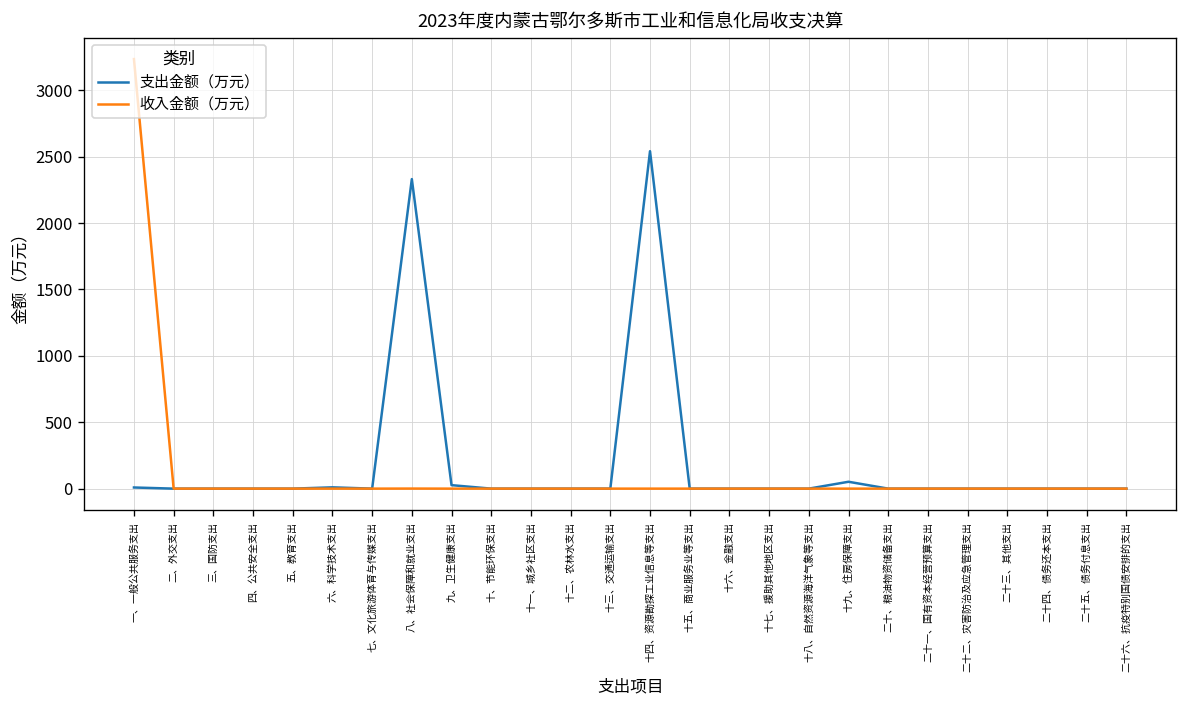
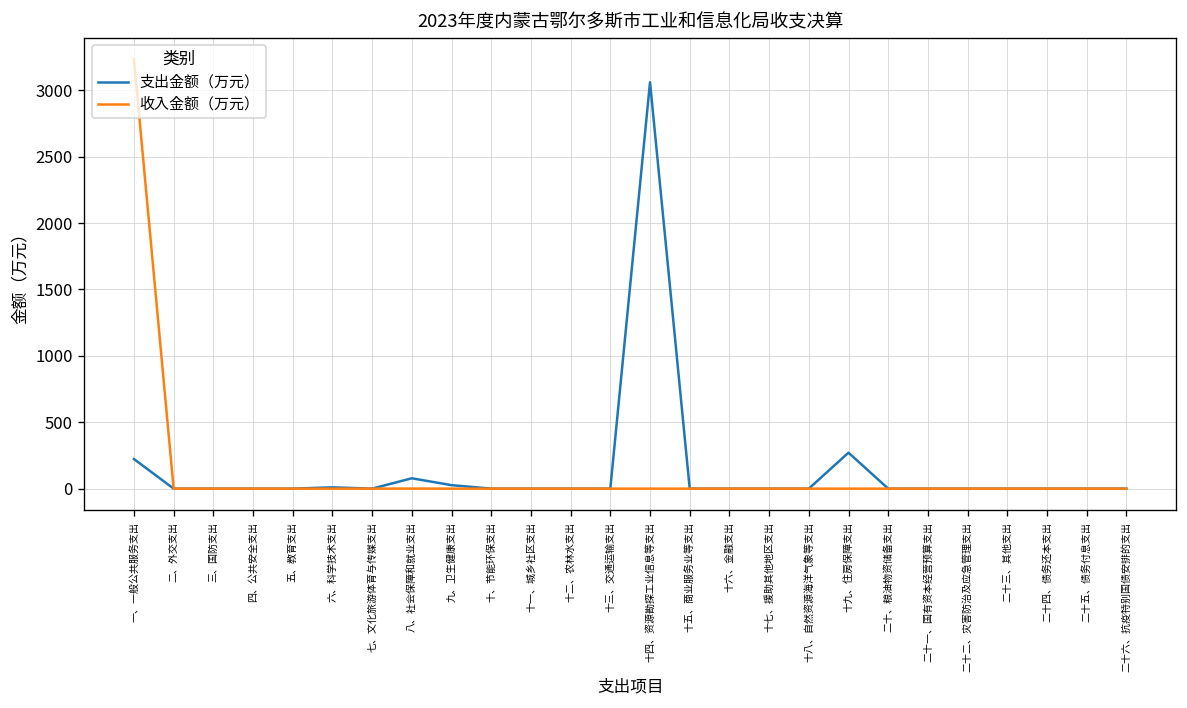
  {
    "支出金额（万元）": {
-     "一、一般公共服务支出": 10,
-     "八、社会保障和就业支出": 2330,
+     "一、一般公共服务支出": 220,
+     "八、社会保障和就业支出": 80,
      "九、卫生健康支出": 30,
-     "十四、资源勘探工业信息等支出": 2540,
-     "十九、住房保障支出": 50
+     "十四、资源勘探工业信息等支出": 3060,
+     "十九、住房保障支出": 270
    },
    "收入金额（万元）": {
      "八、社会保障和就业支出": 0,
      "九、卫生健康支出": 0,
      "十四、资源勘探工业信息等支出": 0,
      "十九、住房保障支出": 0
    }
  }
